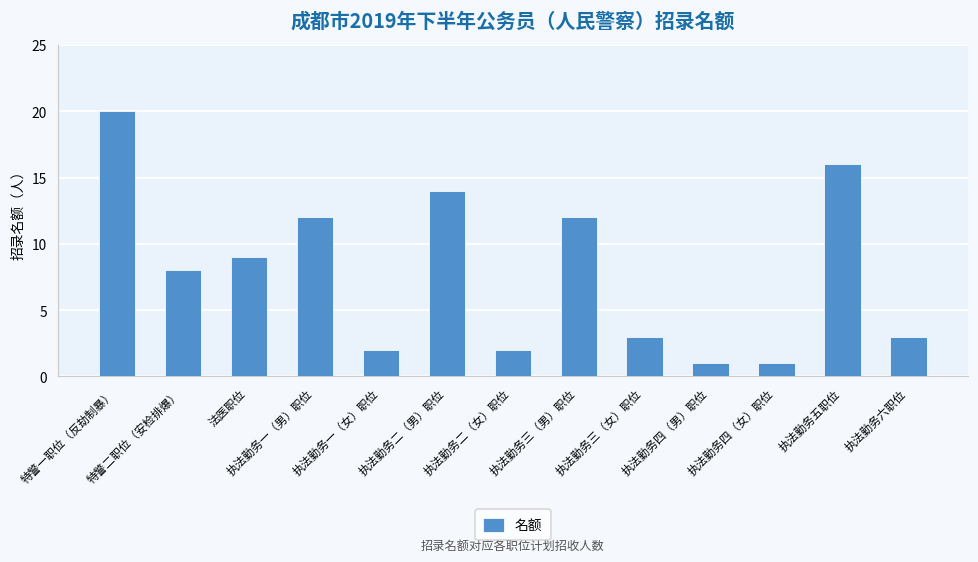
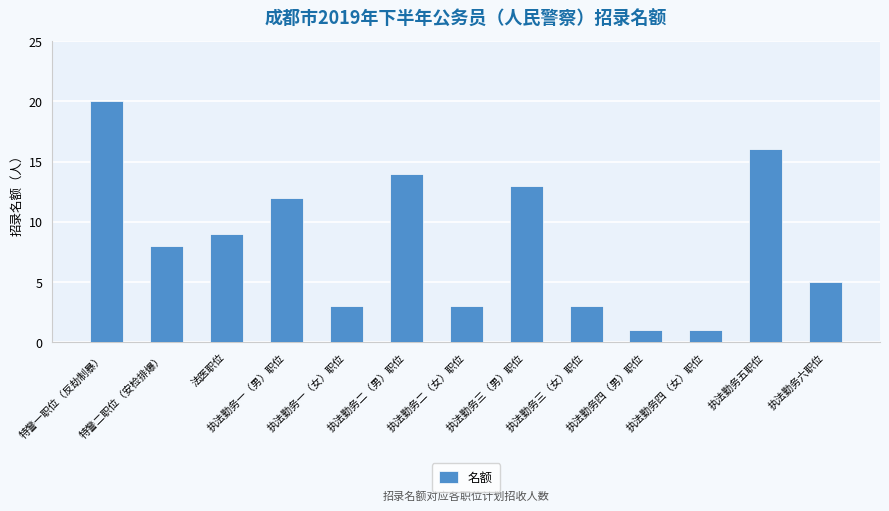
  {
    "特警一职位（反劫制暴）": 20,
    "特警二职位（安检排爆）": 8,
    "法医职位": 9,
    "执法勤务一（男）职位": 12,
-   "执法勤务一（女）职位": 2,
+   "执法勤务一（女）职位": 3,
    "执法勤务二（男）职位": 14,
-   "执法勤务二（女）职位": 2,
-   "执法勤务三（男）职位": 12,
+   "执法勤务二（女）职位": 3,
+   "执法勤务三（男）职位": 13,
    "执法勤务三（女）职位": 3,
    "执法勤务四（男）职位": 1,
    "执法勤务四（女）职位": 1,
    "执法勤务五职位": 16,
-   "执法勤务六职位": 3
+   "执法勤务六职位": 5
  }
